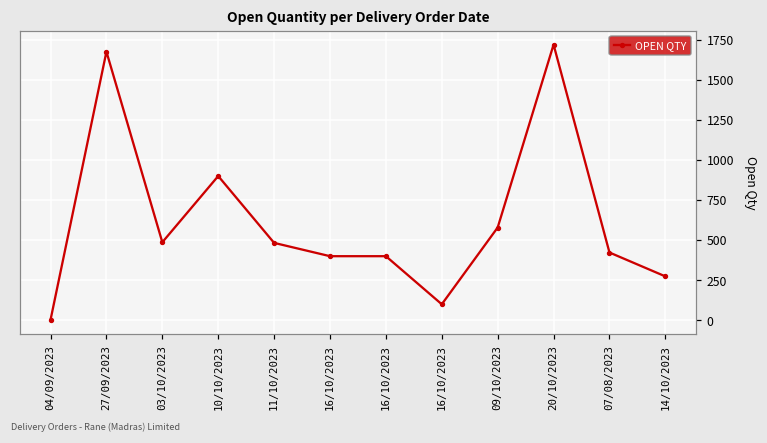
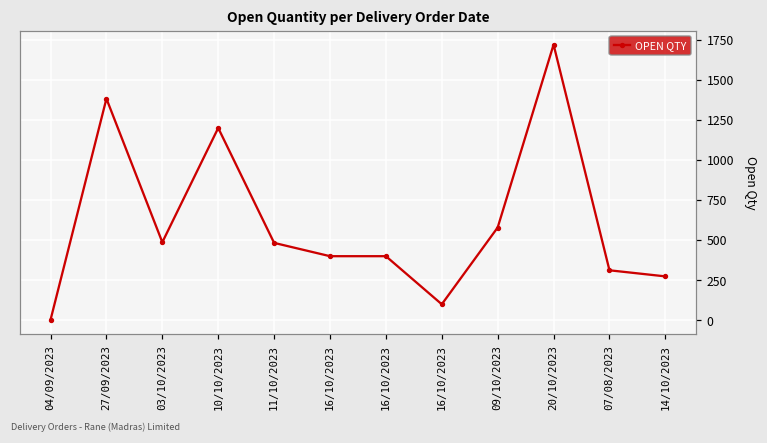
  {
    "04/09/2023": 0,
-   "27/09/2023": 1680,
+   "27/09/2023": 1380,
    "03/10/2023": 490,
-   "10/10/2023": 900,
+   "10/10/2023": 1200,
    "11/10/2023": 480,
    "09/10/2023": 580,
    "20/10/2023": 1720,
-   "07/08/2023": 420,
+   "07/08/2023": 310,
    "14/10/2023": 270
  }
